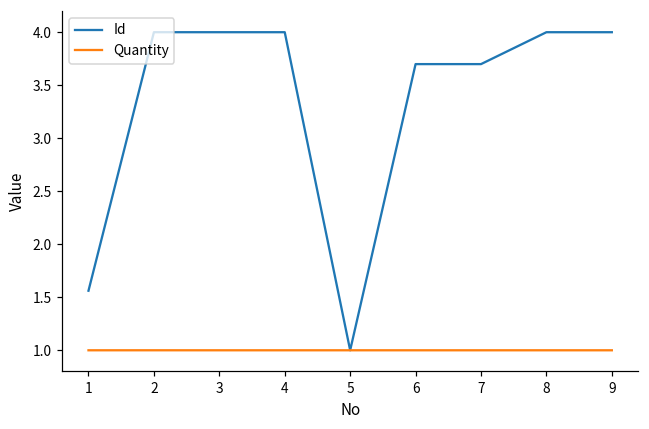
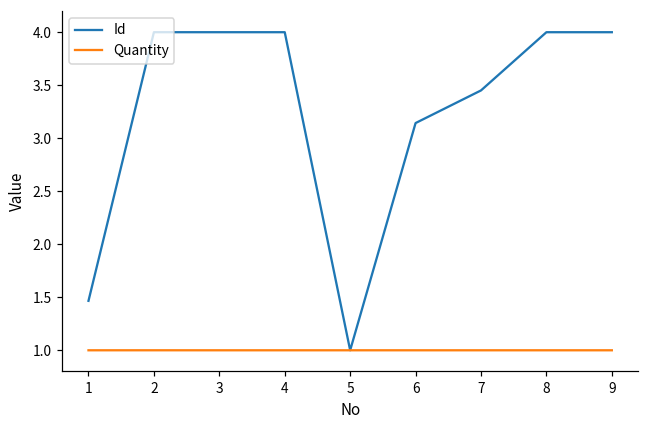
  {
    "Id": {
-     "1": 1.6,
+     "1": 1.5,
      "3": 4.0,
      "4": 4.0,
-     "6": 3.7,
-     "7": 3.7,
+     "6": 3.1,
+     "7": 3.5,
      "8": 4.0,
      "9": 4.0
    },
    "Quantity": {
      "1": 1.0,
      "2": 1.0,
      "3": 1.0,
      "4": 1.0,
      "6": 1.0,
      "7": 1.0,
      "8": 1.0,
      "9": 1.0
    }
  }
